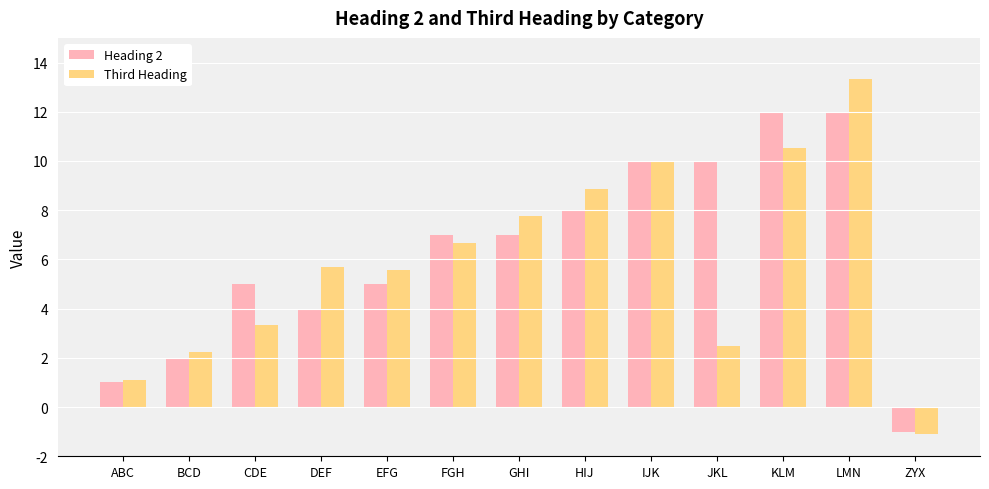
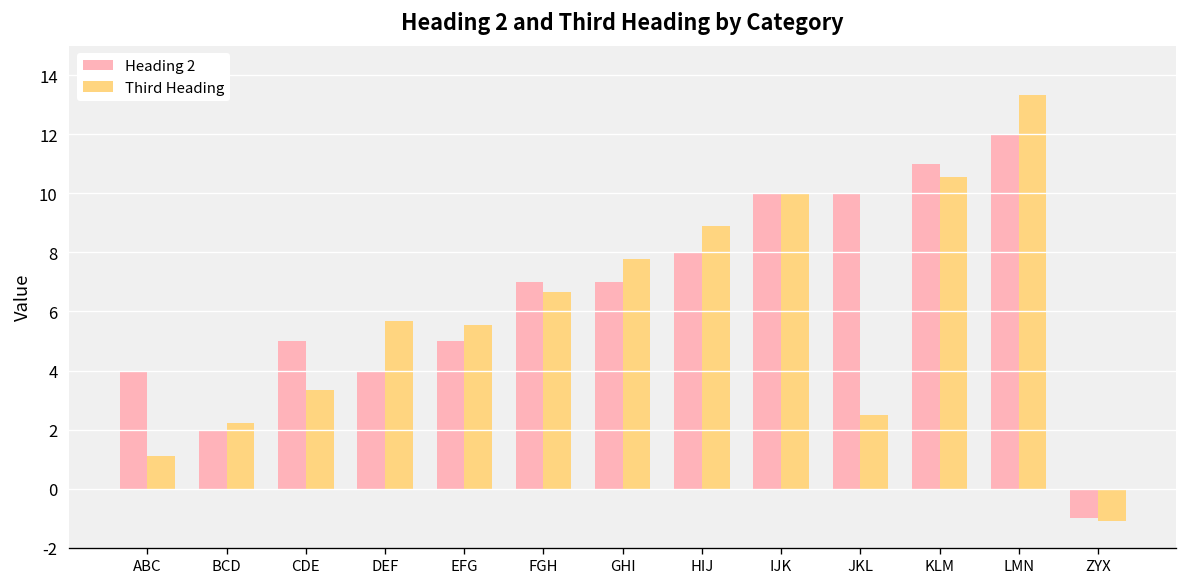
  {
    "Heading 2": {
-     "ABC": 1,
+     "ABC": 4,
      "BCD": 2,
      "CDE": 5,
      "DEF": 4,
      "EFG": 5,
      "FGH": 7,
      "GHI": 7,
      "HIJ": 8,
      "IJK": 10,
      "JKL": 10,
-     "KLM": 12,
+     "KLM": 11,
      "LMN": 12,
      "ZYX": -1
    },
    "Third Heading": {
      "ABC": 1.1,
      "BCD": 2.2,
      "CDE": 3.3,
      "DEF": 5.7,
      "EFG": 5.6,
      "FGH": 6.7,
      "GHI": 7.8,
      "HIJ": 8.9,
      "IJK": 10,
      "JKL": 2.5,
      "KLM": 10.5,
      "LMN": 13.3,
      "ZYX": -1.1
    }
  }
